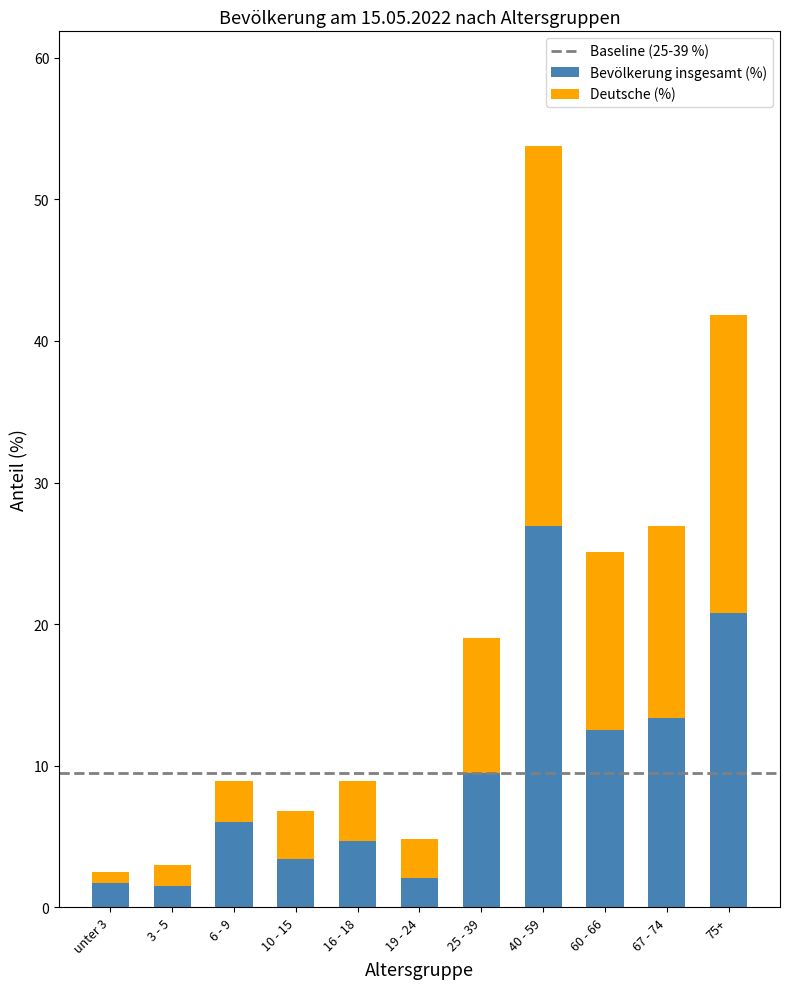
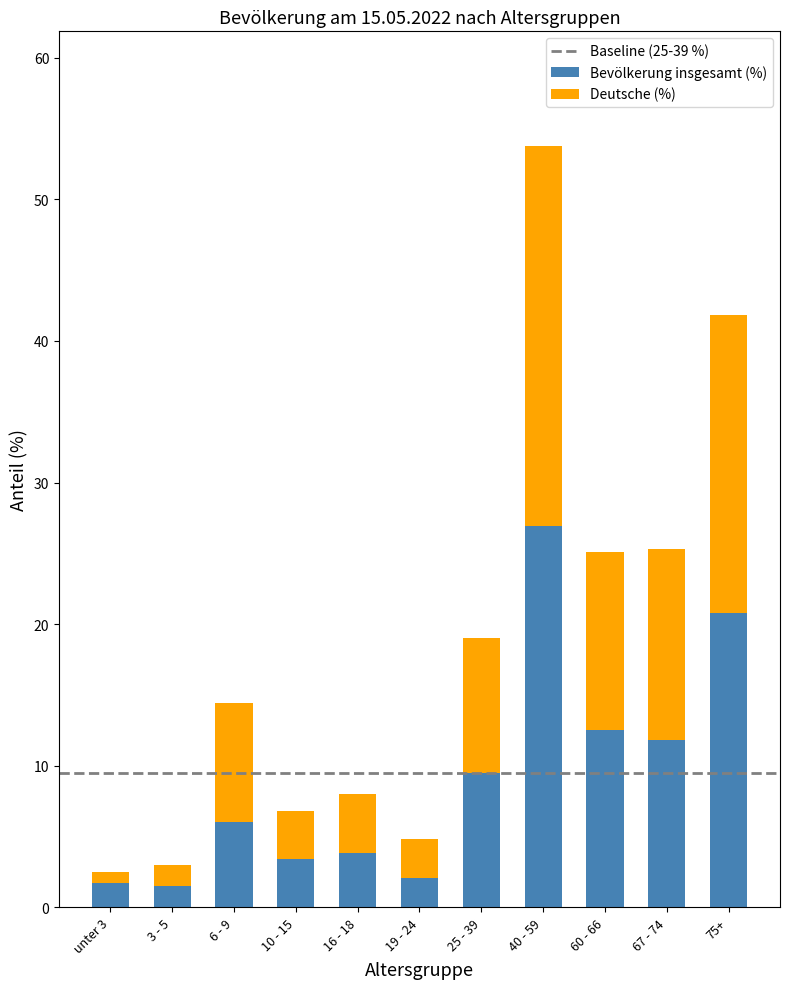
  {
    "Bevölkerung insgesamt (%)": {
      "unter 3": 1.7,
      "3 - 5": 1.5,
      "6 - 9": 6.0,
      "10 - 15": 3.4,
-     "16 - 18": 4.7,
+     "16 - 18": 3.8,
      "19 - 24": 2.1,
      "25 - 39": 9.5,
      "40 - 59": 26.9,
      "60 - 66": 12.5,
-     "67 - 74": 13.4,
+     "67 - 74": 11.8,
      "75+": 20.8
    },
    "Deutsche (%)": {
      "unter 3": 0.8,
      "3 - 5": 1.5,
-     "6 - 9": 2.9,
+     "6 - 9": 8.4,
      "10 - 15": 3.4,
      "16 - 18": 4.2,
      "19 - 24": 2.7,
      "25 - 39": 9.5,
      "40 - 59": 26.9,
      "60 - 66": 12.6,
      "67 - 74": 13.5,
      "75+": 21.0
    }
  }
